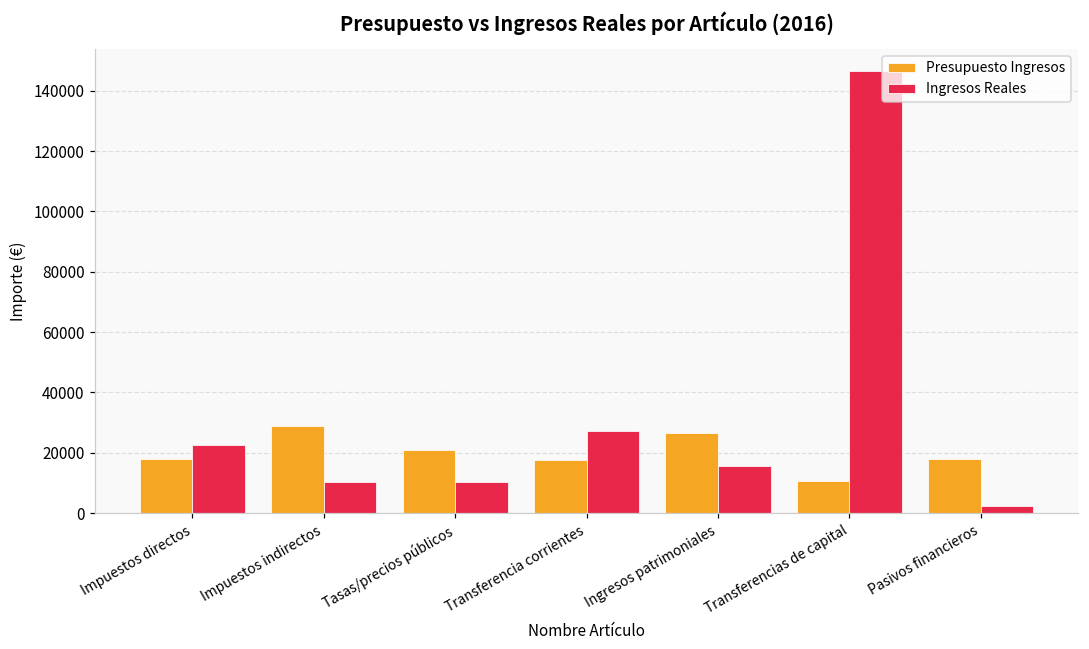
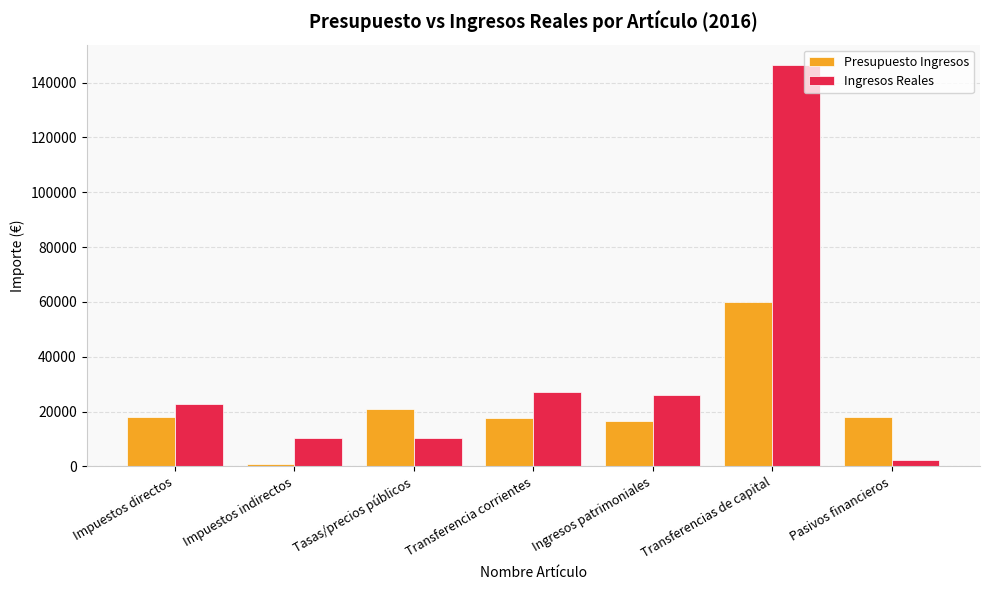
  {
    "Presupuesto Ingresos": {
      "Impuestos directos": 18000,
-     "Impuestos indirectos": 29000,
+     "Impuestos indirectos": 1000,
      "Tasas/precios públicos": 21000,
      "Transferencia corrientes": 18000,
-     "Ingresos patrimoniales": 27000,
-     "Transferencias de capital": 11000,
+     "Ingresos patrimoniales": 16000,
+     "Transferencias de capital": 60000,
      "Pasivos financieros": 18000
    },
    "Ingresos Reales": {
      "Impuestos directos": 23000,
      "Impuestos indirectos": 10000,
      "Tasas/precios públicos": 10000,
      "Transferencia corrientes": 27000,
-     "Ingresos patrimoniales": 16000,
+     "Ingresos patrimoniales": 26000,
      "Transferencias de capital": 147000,
      "Pasivos financieros": 2000
    }
  }
